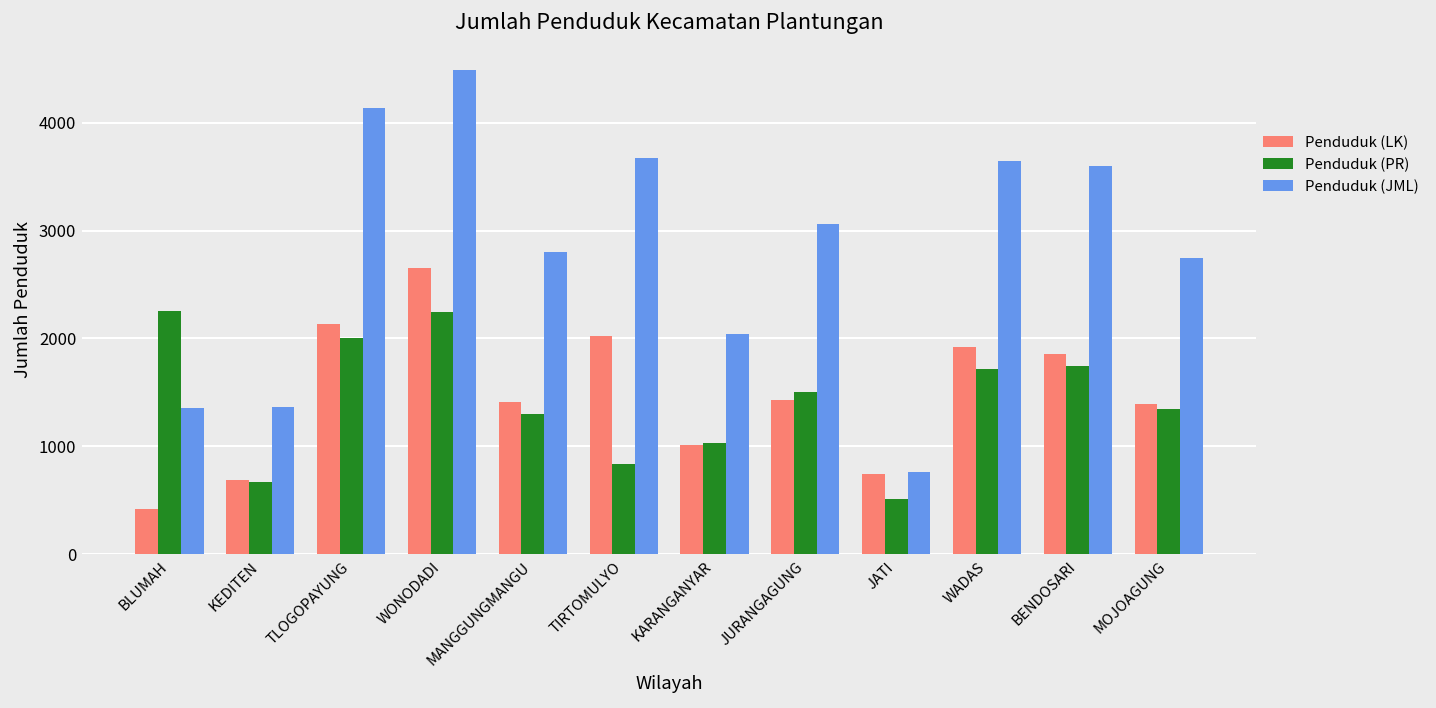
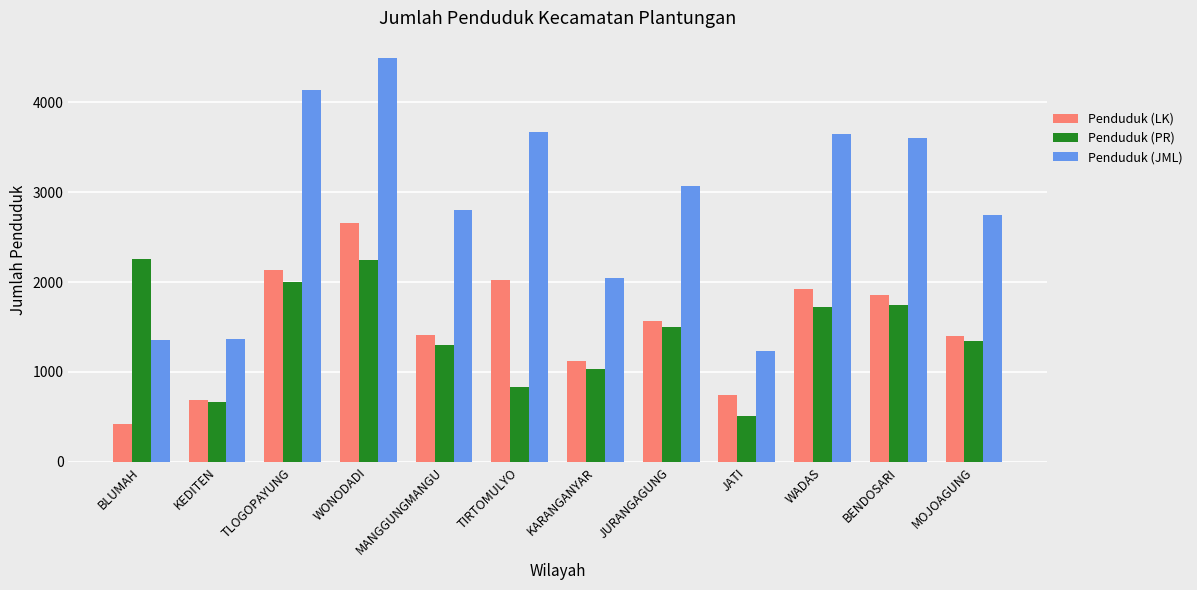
  {
    "Penduduk (LK)": {
      "BLUMAH": 400,
      "KEDITEN": 700,
      "TLOGOPAYUNG": 2100,
      "WONODADI": 2700,
      "MANGGUNGMANGU": 1400,
      "TIRTOMULYO": 2000,
-     "KARANGANYAR": 1000,
-     "JURANGAGUNG": 1400,
+     "KARANGANYAR": 1100,
+     "JURANGAGUNG": 1600,
      "JATI": 700,
      "WADAS": 1900,
      "BENDOSARI": 1900,
      "MOJOAGUNG": 1400
    },
    "Penduduk (PR)": {
      "BLUMAH": 2300,
      "KEDITEN": 700,
      "TLOGOPAYUNG": 2000,
      "WONODADI": 2200,
      "MANGGUNGMANGU": 1300,
      "TIRTOMULYO": 800,
      "KARANGANYAR": 1000,
      "JURANGAGUNG": 1500,
      "JATI": 500,
      "WADAS": 1700,
      "BENDOSARI": 1700,
      "MOJOAGUNG": 1400
    },
    "Penduduk (JML)": {
      "BLUMAH": 1400,
      "KEDITEN": 1400,
      "TLOGOPAYUNG": 4100,
      "WONODADI": 4500,
      "MANGGUNGMANGU": 2800,
      "TIRTOMULYO": 3700,
      "KARANGANYAR": 2000,
      "JURANGAGUNG": 3100,
-     "JATI": 800,
+     "JATI": 1200,
      "WADAS": 3600,
      "BENDOSARI": 3600,
      "MOJOAGUNG": 2700
    }
  }
